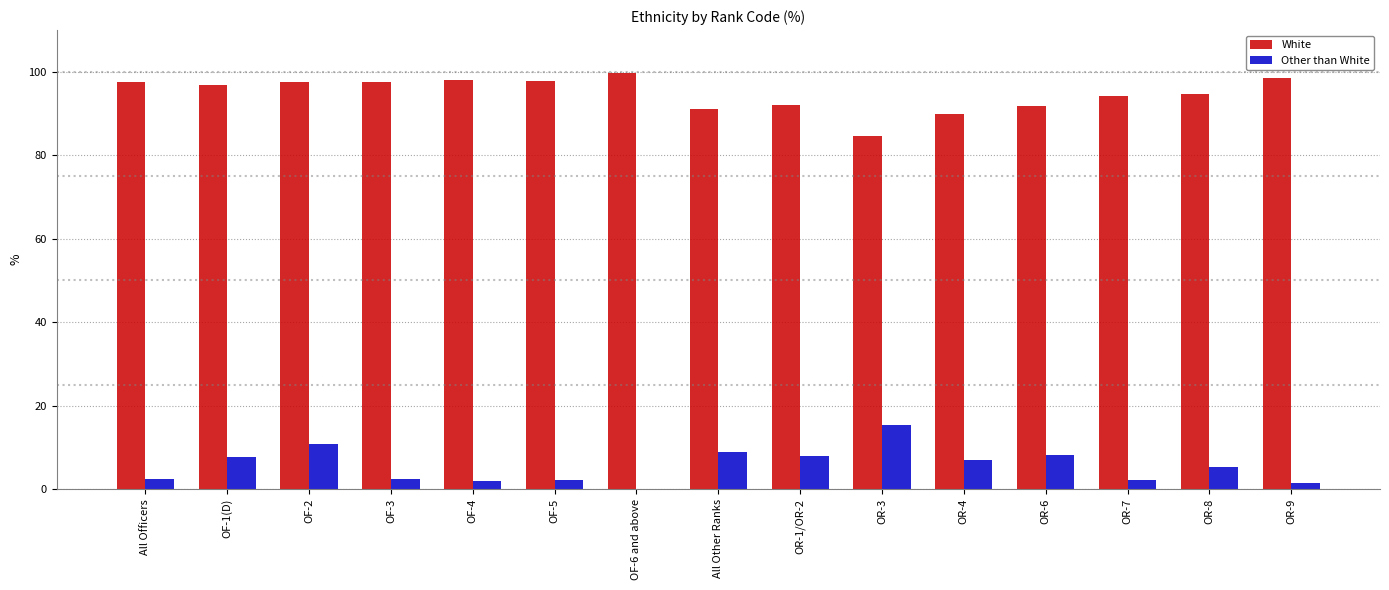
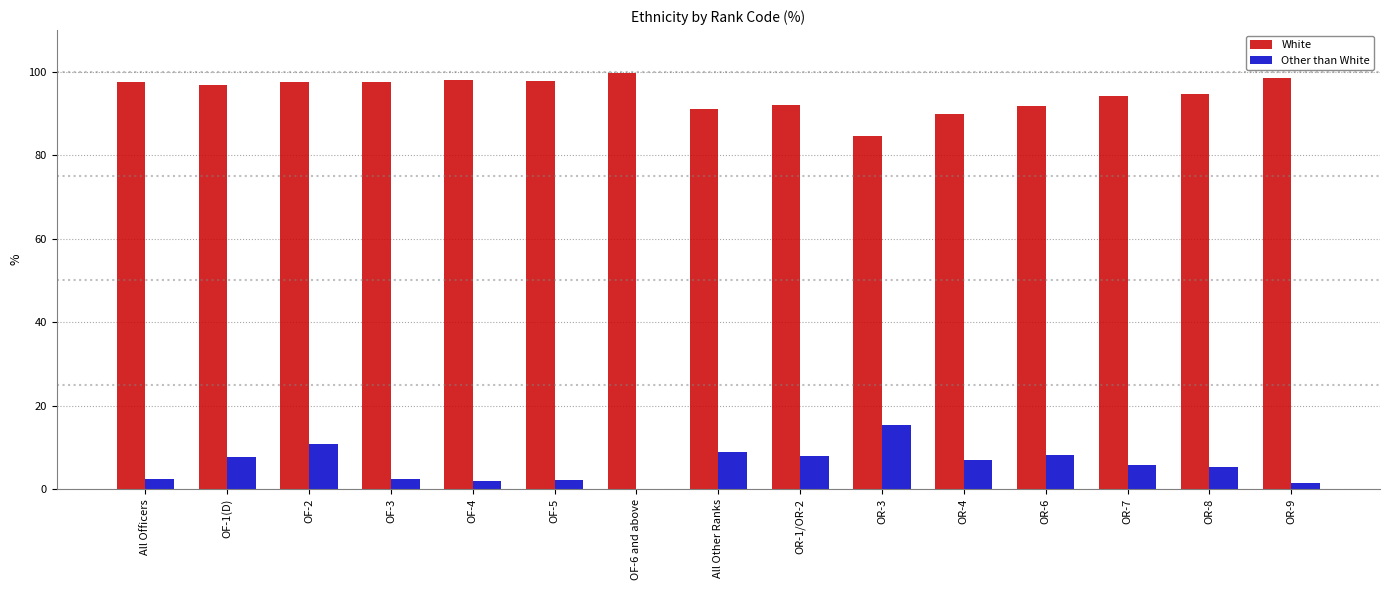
  {
    "White": {
      "All Officers": 98,
      "OF-1(D)": 97,
      "OF-2": 98,
      "OF-3": 98,
      "OF-4": 98,
      "OF-5": 98,
      "OF-6 and above": 100,
      "All Other Ranks": 91,
      "OR-1/OR-2": 92,
      "OR-3": 85,
      "OR-4": 90,
      "OR-6": 92,
      "OR-7": 94,
      "OR-8": 95,
      "OR-9": 99
    },
    "Other than White": {
      "All Officers": 3,
      "OF-1(D)": 8,
      "OF-2": 11,
      "OF-3": 3,
      "OF-4": 2,
      "OF-5": 2,
      "OF-6 and above": 0,
      "All Other Ranks": 9,
      "OR-1/OR-2": 8,
      "OR-3": 15,
      "OR-4": 7,
      "OR-6": 8,
-     "OR-7": 2,
+     "OR-7": 6,
      "OR-8": 5,
      "OR-9": 2
    }
  }
